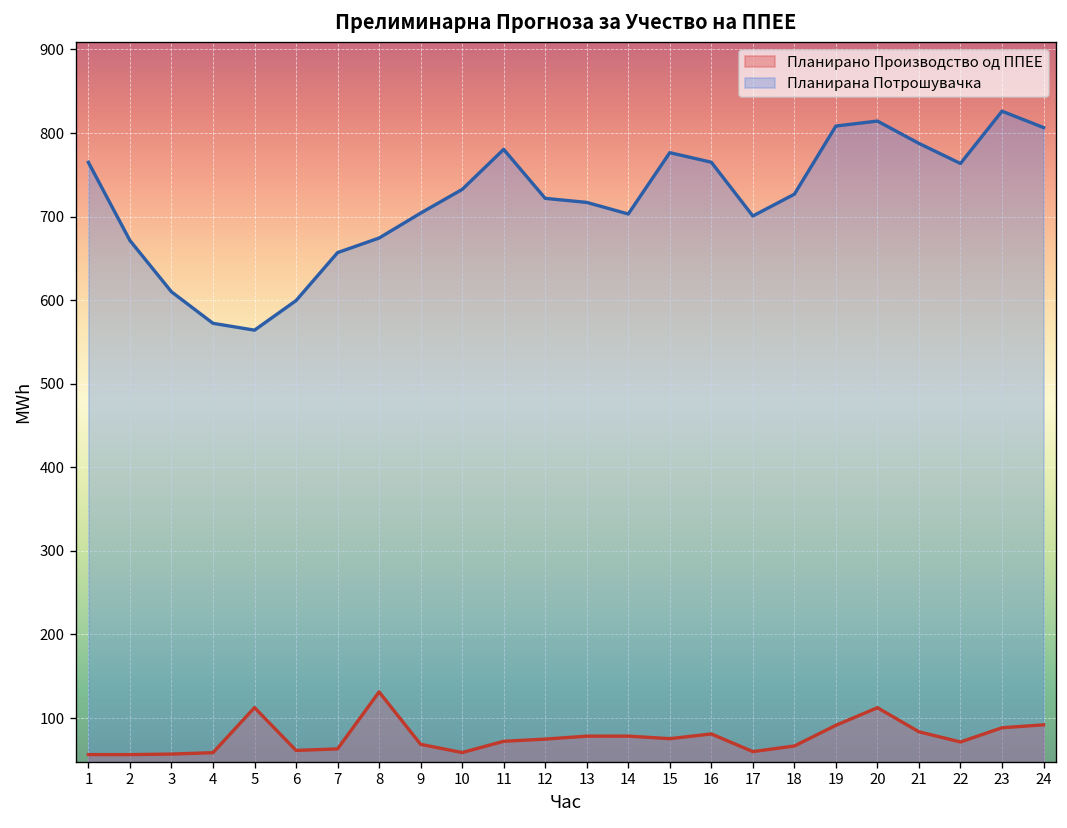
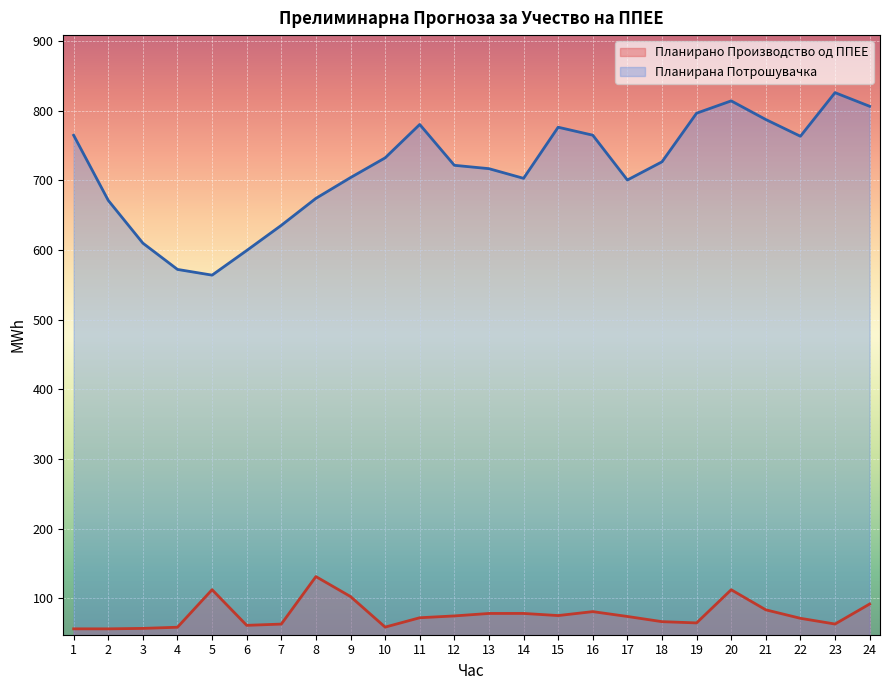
  {
    "Планирано Производство од ППЕЕ": {
      "1": 60,
      "2": 60,
      "3": 60,
      "4": 60,
      "5": 110,
      "6": 60,
      "7": 60,
      "8": 130,
-     "9": 70,
+     "9": 100,
      "10": 60,
      "11": 70,
      "12": 70,
      "13": 80,
      "14": 80,
      "15": 80,
      "16": 80,
-     "17": 60,
+     "17": 70,
      "18": 70,
-     "19": 90,
+     "19": 60,
      "20": 110,
      "21": 80,
      "22": 70,
-     "23": 90,
+     "23": 60,
      "24": 90
    },
    "Планирана Потрошувачка": {
      "1": 760,
      "2": 670,
      "3": 610,
      "4": 570,
      "5": 560,
      "6": 600,
-     "7": 660,
+     "7": 640,
      "8": 670,
      "9": 700,
      "10": 730,
      "11": 780,
      "12": 720,
      "13": 720,
      "14": 700,
      "15": 780,
      "16": 770,
      "17": 700,
      "18": 730,
-     "19": 810,
+     "19": 800,
      "20": 810,
      "21": 790,
      "22": 760,
      "23": 830,
      "24": 810
    }
  }
